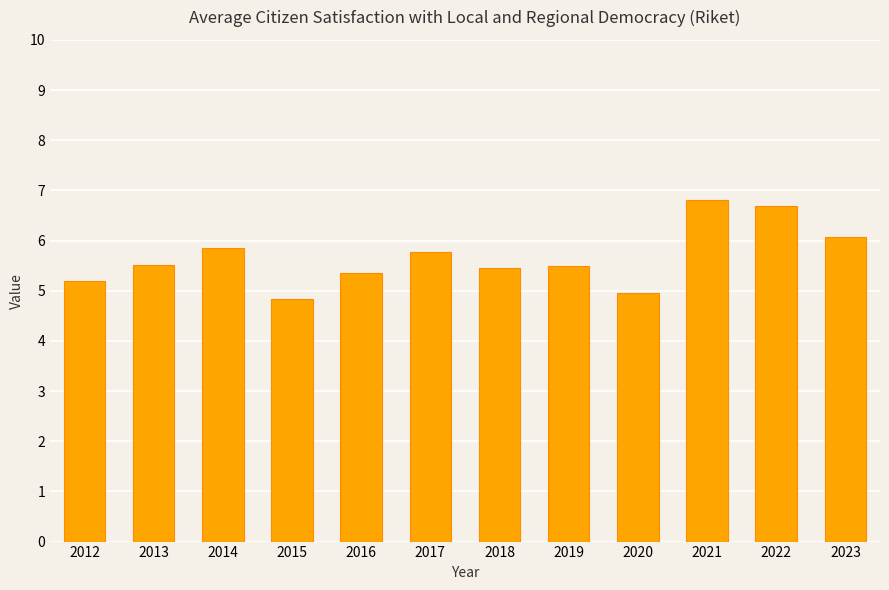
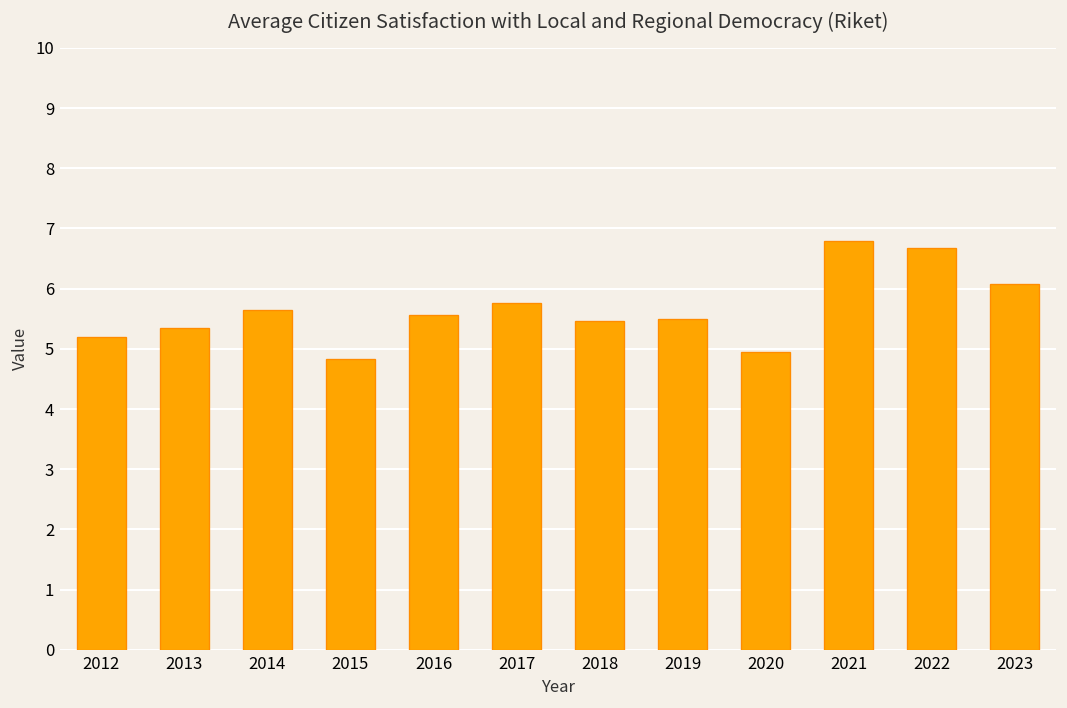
  {
    "2012": 5.2,
-   "2013": 5.5,
-   "2014": 5.9,
+   "2013": 5.4,
+   "2014": 5.6,
    "2015": 4.8,
-   "2016": 5.4,
+   "2016": 5.6,
    "2017": 5.8,
    "2018": 5.5,
    "2019": 5.5,
    "2020": 5.0,
    "2021": 6.8,
    "2022": 6.7,
    "2023": 6.1
  }
